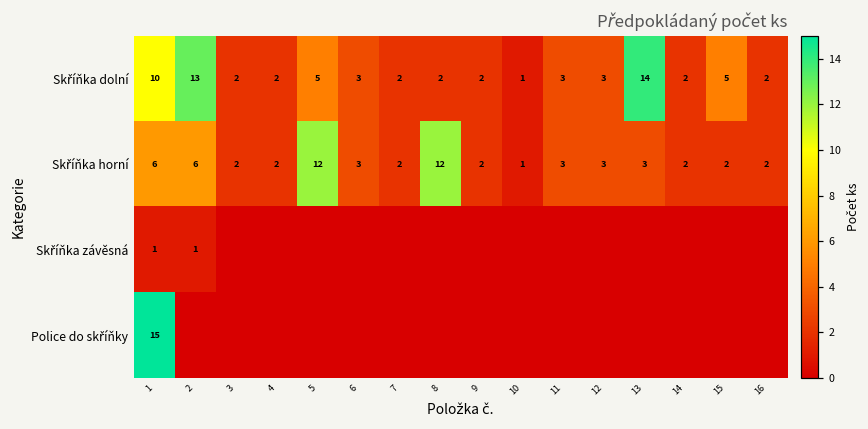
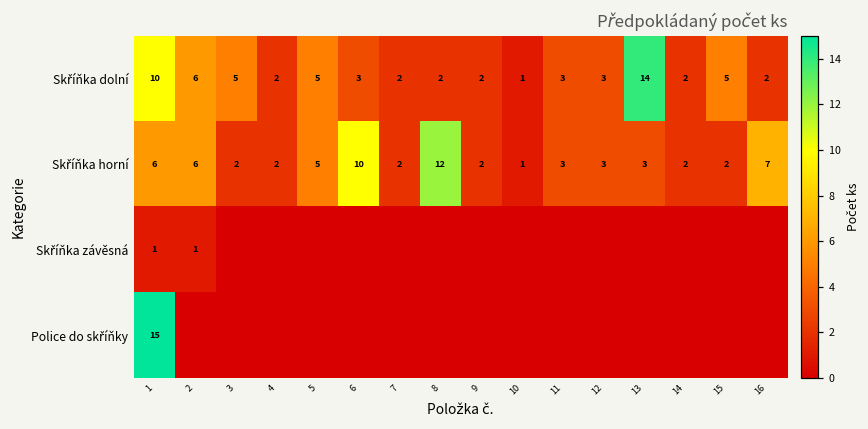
  {
    "Skříňka dolní": {
      "1": 10,
-     "2": 13,
-     "3": 2,
+     "2": 6,
+     "3": 5,
      "4": 2,
      "5": 5,
      "6": 3,
      "7": 2,
      "8": 2,
      "9": 2,
      "10": 1,
      "11": 3,
      "12": 3,
      "13": 14,
      "14": 2,
      "15": 5,
      "16": 2
    },
    "Skříňka horní": {
      "1": 6,
      "2": 6,
      "3": 2,
      "4": 2,
-     "5": 12,
-     "6": 3,
+     "5": 5,
+     "6": 10,
      "7": 2,
      "8": 12,
      "9": 2,
      "10": 1,
      "11": 3,
      "12": 3,
      "13": 3,
      "14": 2,
      "15": 2,
-     "16": 2
+     "16": 7
    },
    "Skříňka závěsná": {
      "1": 1,
      "2": 1
    },
    "Police do skříňky": {
      "1": 15
    }
  }
